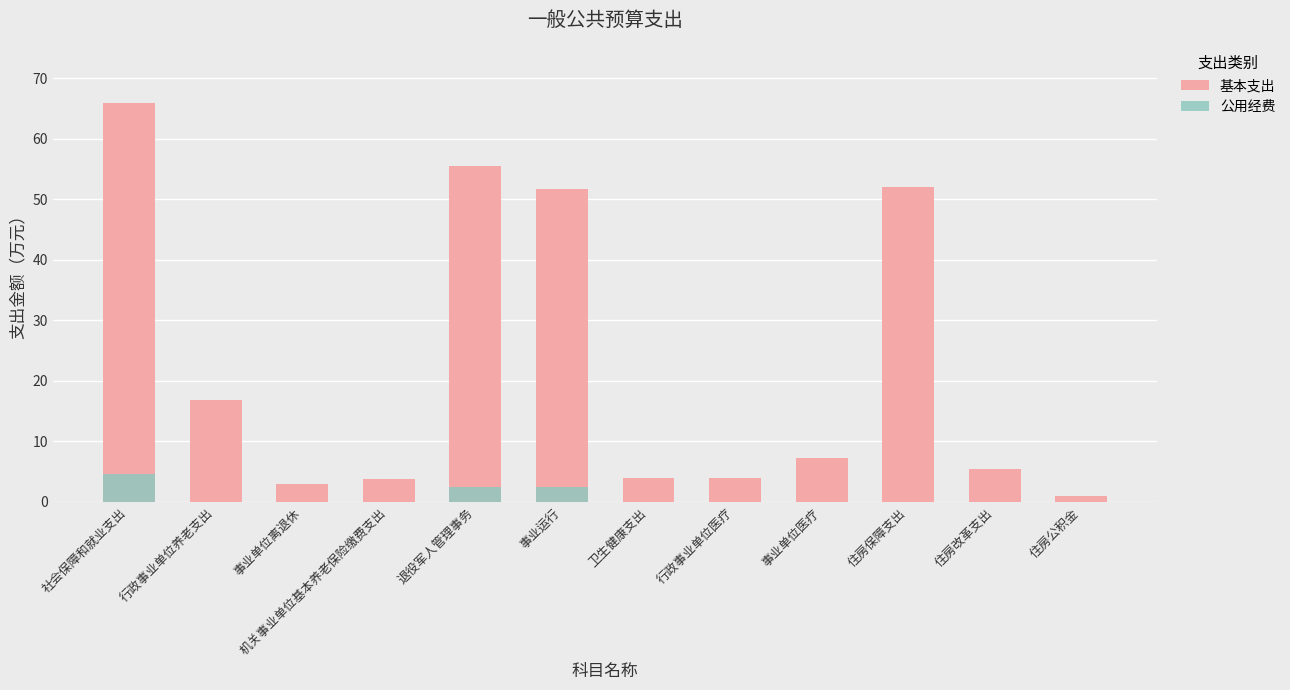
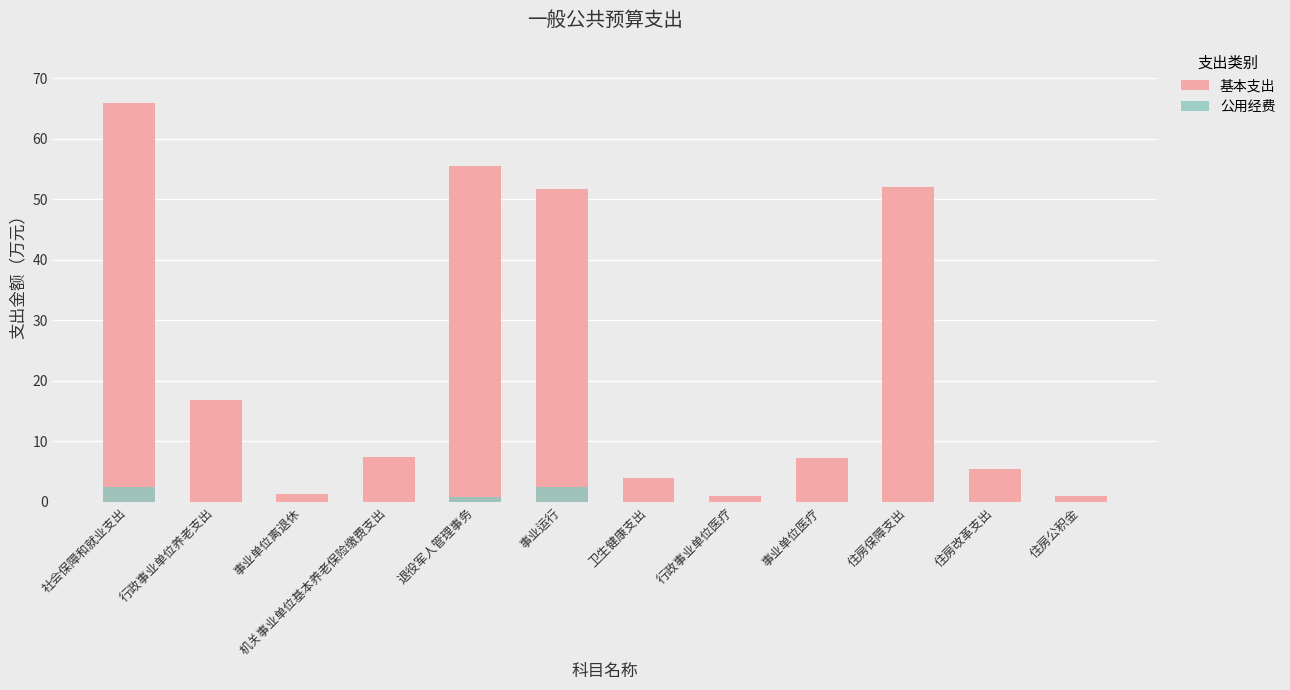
  {
    "基本支出": {
      "社会保障和就业支出": 66,
      "行政事业单位养老支出": 17,
-     "事业单位离退休": 3,
-     "机关事业单位基本养老保险缴费支出": 4,
+     "事业单位离退休": 1,
+     "机关事业单位基本养老保险缴费支出": 7,
      "退役军人管理事务": 56,
      "事业运行": 52,
      "卫生健康支出": 4,
-     "行政事业单位医疗": 4,
+     "行政事业单位医疗": 1,
      "事业单位医疗": 7,
      "住房保障支出": 52,
      "住房改革支出": 6,
      "住房公积金": 1
    },
    "公用经费": {
-     "社会保障和就业支出": 5,
+     "社会保障和就业支出": 2,
      "行政事业单位养老支出": 0,
      "事业单位离退休": 0,
      "机关事业单位基本养老保险缴费支出": 0,
-     "退役军人管理事务": 2,
+     "退役军人管理事务": 1,
      "卫生健康支出": 0,
      "行政事业单位医疗": 0,
      "事业单位医疗": 0,
      "住房保障支出": 0,
      "住房改革支出": 0,
      "住房公积金": 0
    }
  }
